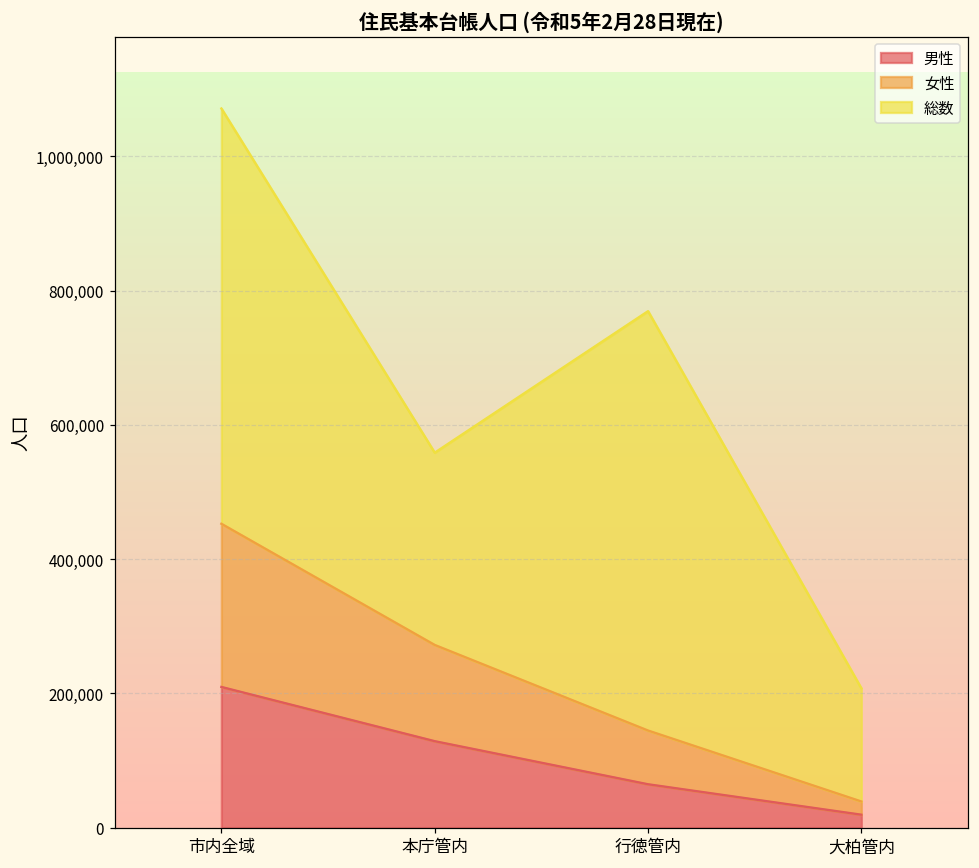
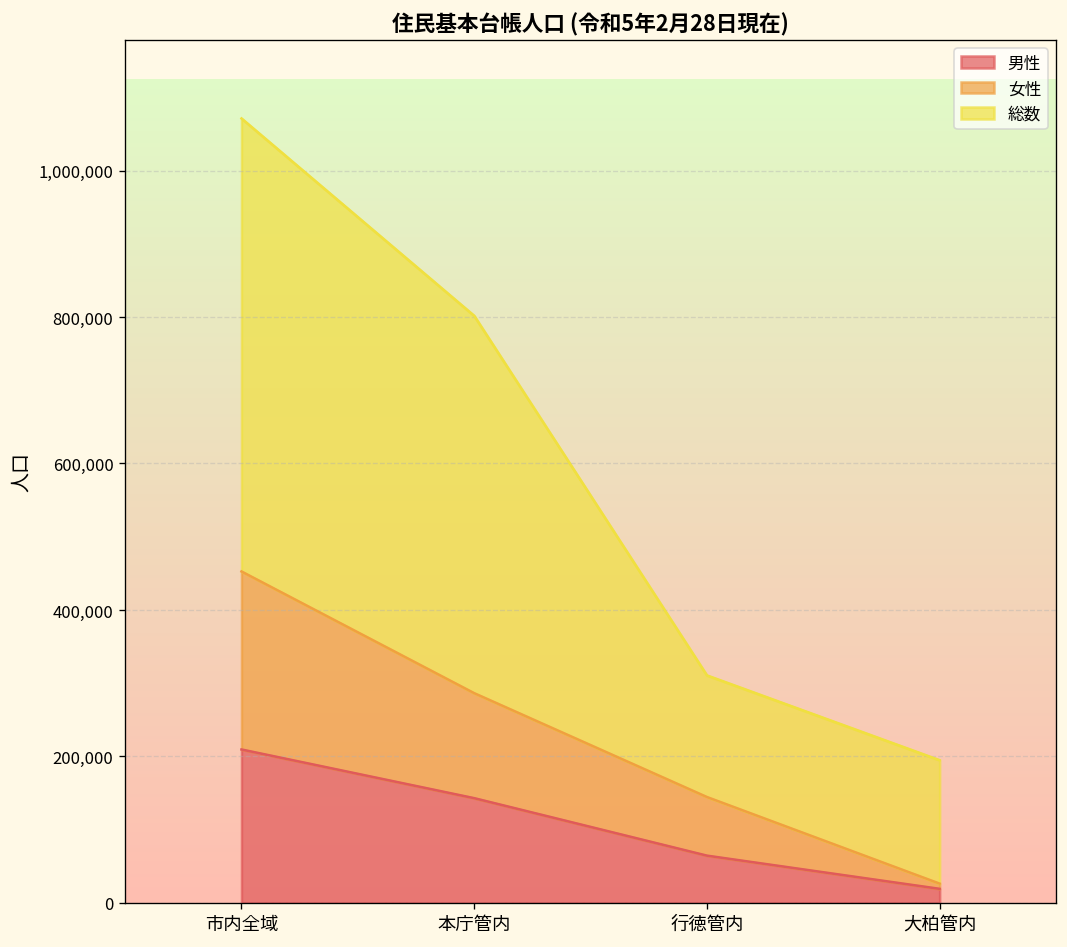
  {
    "男性": {
      "市内全域": "210,000",
-     "本庁管内": "130,000",
+     "本庁管内": "140,000",
      "行徳管内": "60,000",
      "大柏管内": "20,000"
    },
    "女性": {
      "市内全域": "240,000",
      "本庁管内": "140,000",
      "行徳管内": "80,000",
-     "大柏管内": "20,000"
+     "大柏管内": "10,000"
    },
    "総数": {
      "市内全域": "620,000",
-     "本庁管内": "290,000",
-     "行徳管内": "620,000",
+     "本庁管内": "520,000",
+     "行徳管内": "170,000",
      "大柏管内": "170,000"
    }
  }
